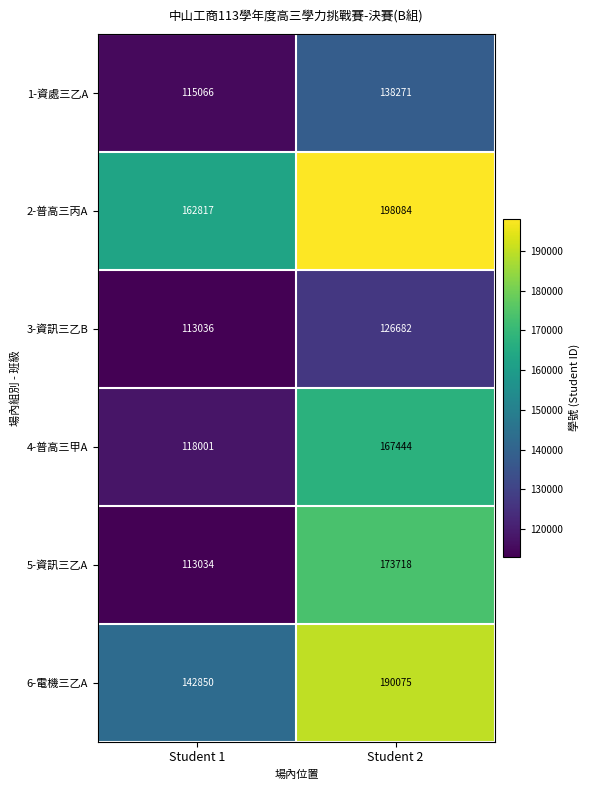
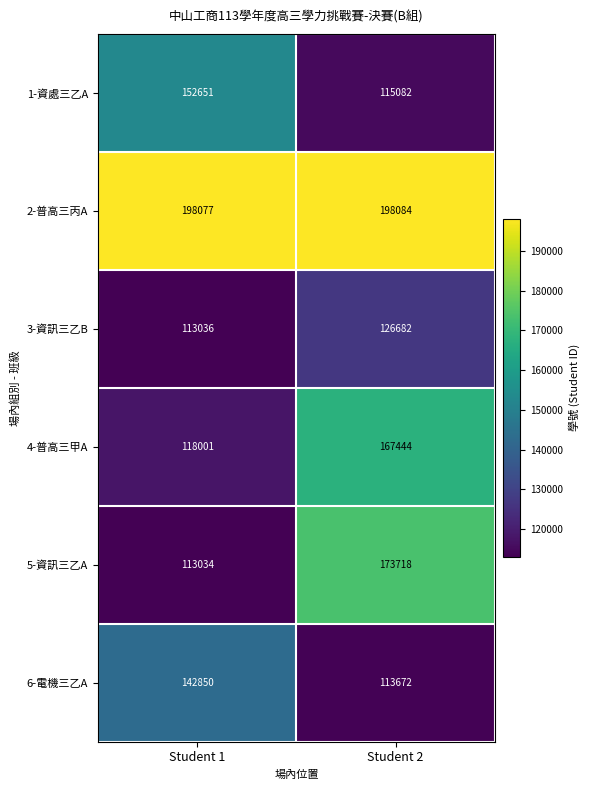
  {
    "1-資處三乙A": {
-     "Student 1": 115066,
-     "Student 2": 138271
+     "Student 1": 152651,
+     "Student 2": 115082
    },
    "2-普高三丙A": {
-     "Student 1": 162817,
+     "Student 1": 198077,
      "Student 2": 198084
    },
    "3-資訊三乙B": {
      "Student 1": 113036,
      "Student 2": 126682
    },
    "4-普高三甲A": {
      "Student 1": 118001,
      "Student 2": 167444
    },
    "5-資訊三乙A": {
      "Student 1": 113034,
      "Student 2": 173718
    },
    "6-電機三乙A": {
      "Student 1": 142850,
-     "Student 2": 190075
+     "Student 2": 113672
    }
  }
